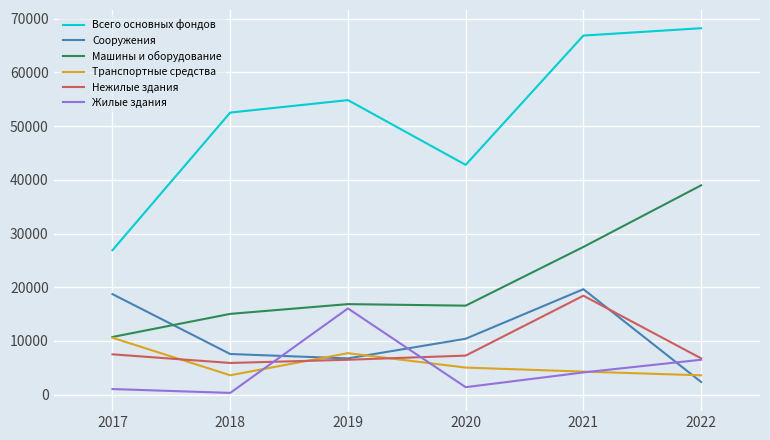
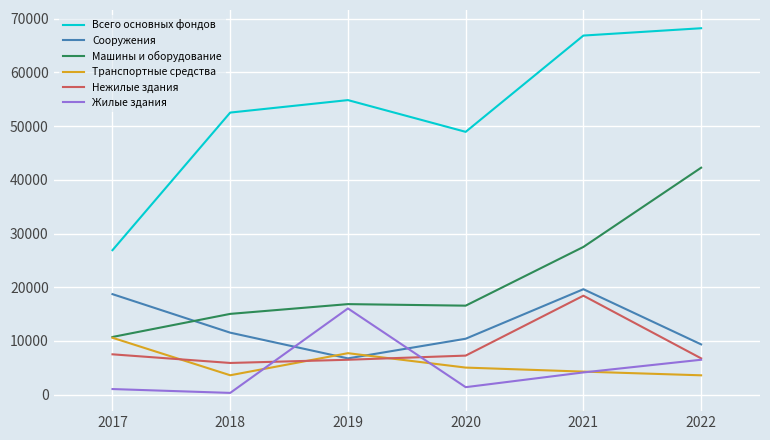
  {
    "Всего основных фондов": {
      "2017": 27000,
      "2018": 53000,
      "2019": 55000,
-     "2020": 43000,
+     "2020": 49000,
      "2021": 67000,
      "2022": 68000
    },
    "Сооружения": {
      "2017": 19000,
-     "2018": 8000,
+     "2018": 12000,
      "2020": 10000,
      "2021": 20000,
-     "2022": 2000
+     "2022": 9000
    },
    "Машины и оборудование": {
      "2018": 15000,
      "2019": 17000,
      "2020": 17000,
      "2021": 28000,
-     "2022": 39000
+     "2022": 42000
    },
    "Транспортные средства": {
      "2018": 4000,
      "2019": 8000,
      "2020": 5000,
      "2022": 4000
    },
    "Нежилые здания": {
      "2017": 8000,
      "2018": 6000,
      "2020": 7000,
      "2021": 18000
    },
    "Жилые здания": {
      "2017": 1000,
      "2018": 0,
      "2019": 16000,
      "2020": 1000
    }
  }
